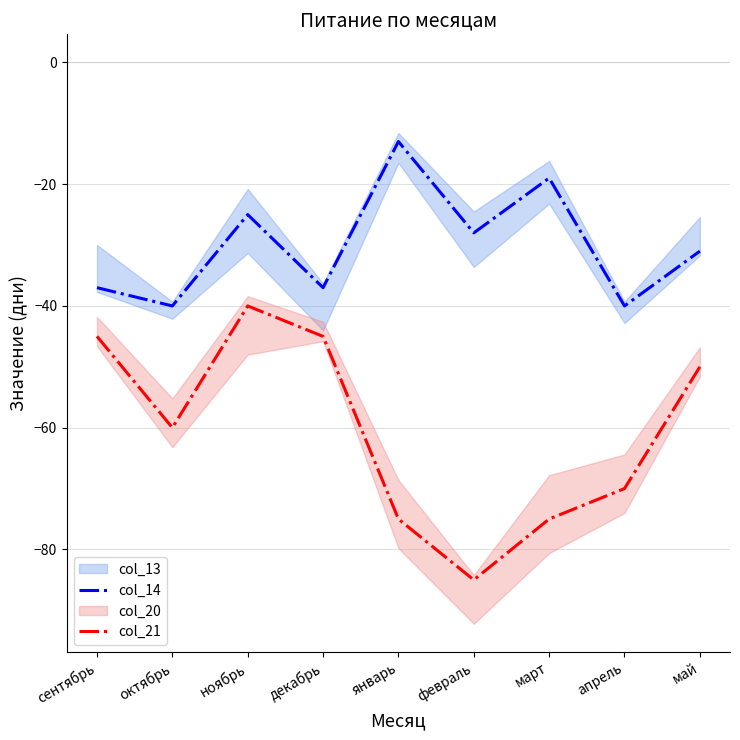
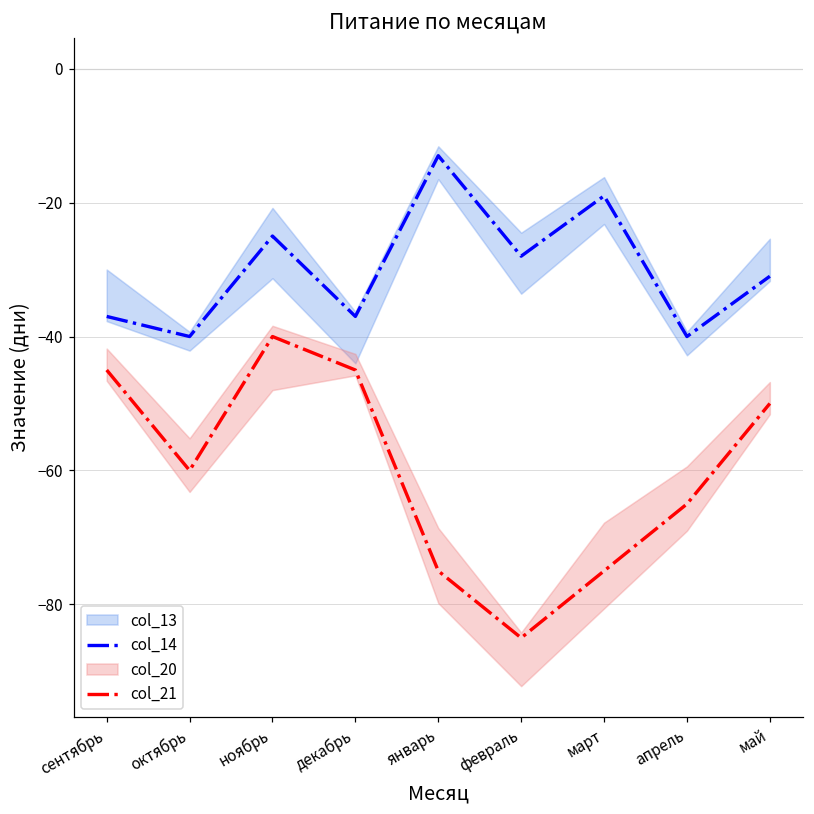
  {
    "col_14": {
      "сентябрь": -37,
      "октябрь": -40,
      "ноябрь": -25,
      "декабрь": -37,
      "январь": -13,
      "февраль": -28,
      "март": -19,
      "апрель": -40,
      "май": -31
    },
    "col_21": {
      "сентябрь": -45,
      "октябрь": -60,
      "ноябрь": -40,
      "декабрь": -45,
      "январь": -75,
      "февраль": -85,
      "март": -75,
-     "апрель": -70,
+     "апрель": -65,
      "май": -50
    }
  }
